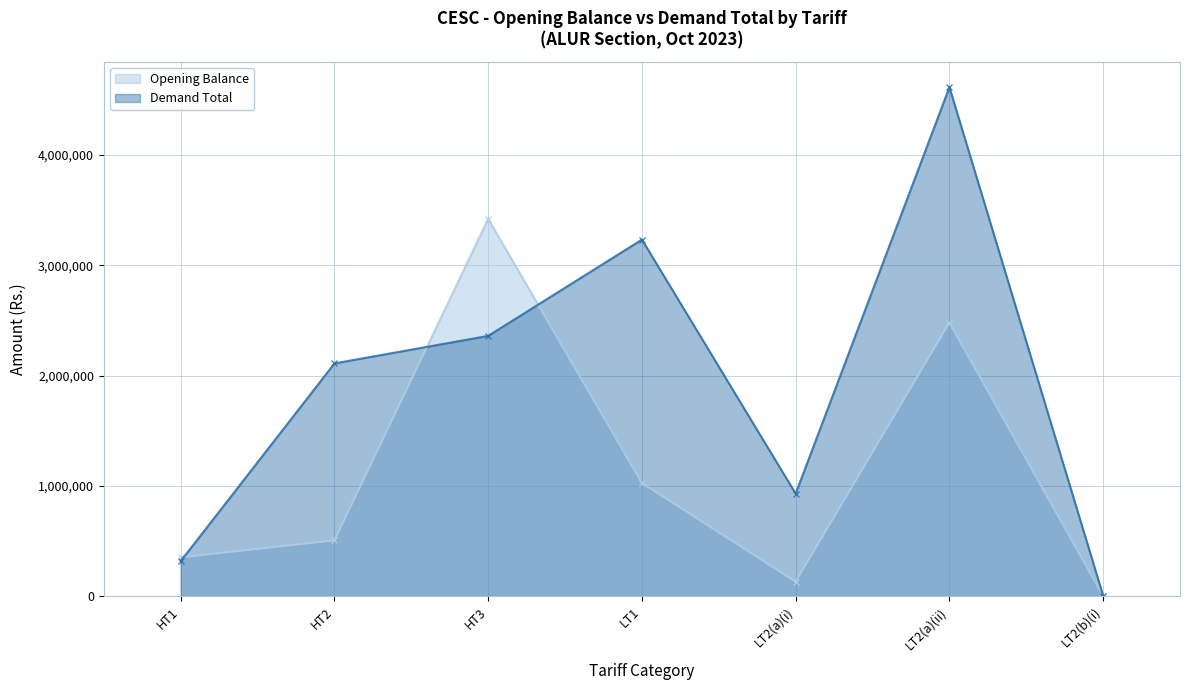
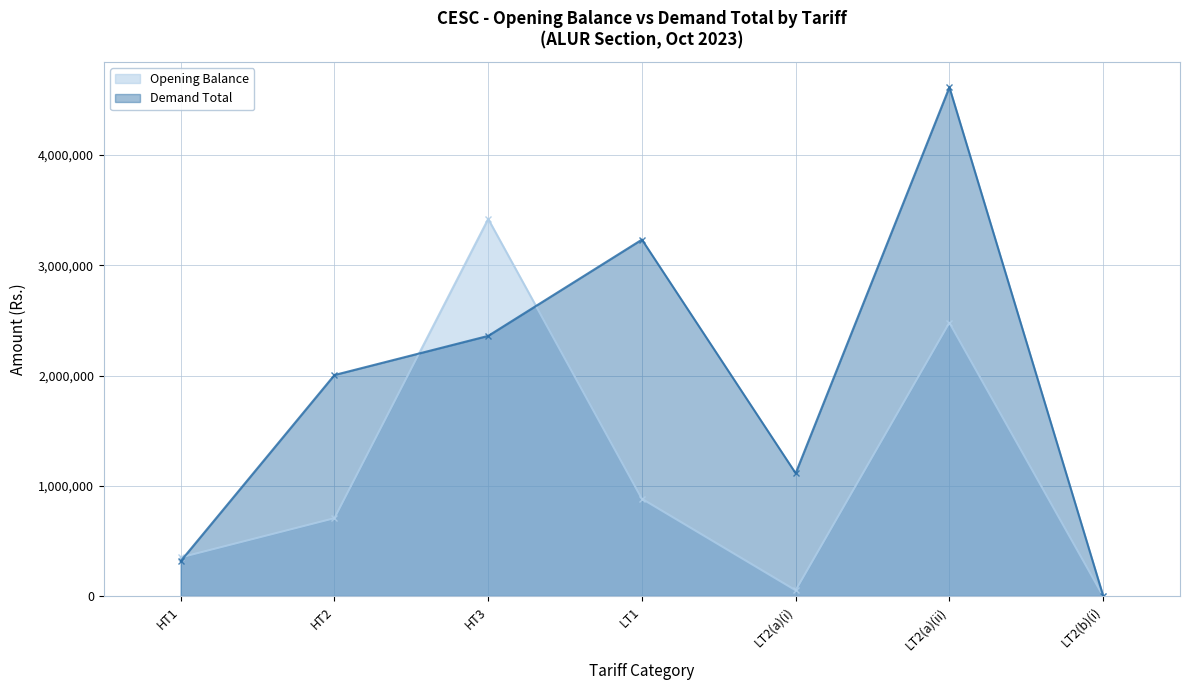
  {
    "Opening Balance": {
      "HT1": "350,000",
-     "HT2": "500,000",
+     "HT2": "710,000",
      "HT3": "3,420,000",
-     "LT1": "1,030,000",
-     "LT2(a)(i)": "130,000",
+     "LT1": "880,000",
+     "LT2(a)(i)": "50,000",
      "LT2(a)(ii)": "2,480,000"
    },
    "Demand Total": {
      "HT1": "320,000",
-     "HT2": "2,110,000",
+     "HT2": "2,000,000",
      "HT3": "2,360,000",
      "LT1": "3,230,000",
-     "LT2(a)(i)": "930,000",
+     "LT2(a)(i)": "1,110,000",
      "LT2(a)(ii)": "4,610,000"
    }
  }
